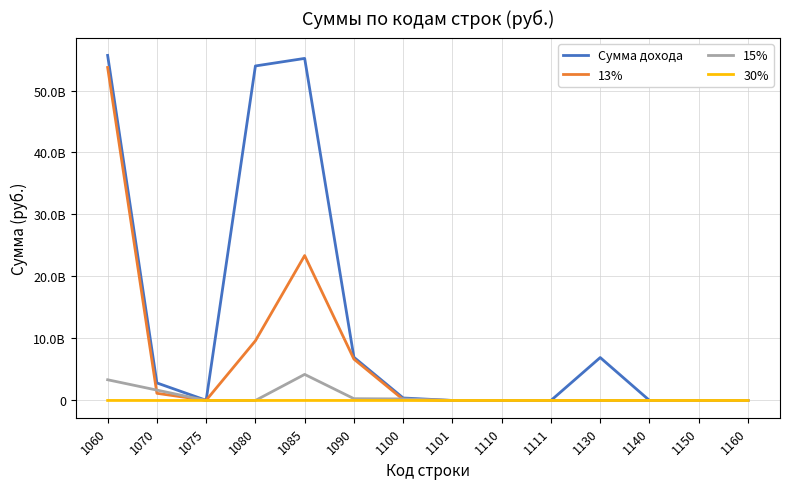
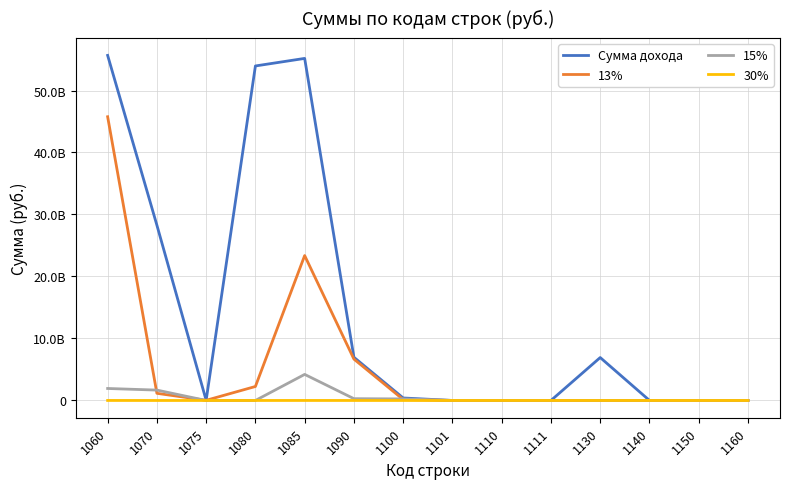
  {
    "Сумма дохода": {
      "1060": 56000000000,
-     "1070": 3000000000,
+     "1070": 28000000000,
      "1080": 54000000000,
      "1085": 55000000000,
      "1130": 7000000000
    },
    "13%": {
-     "1060": 54000000000,
+     "1060": 46000000000,
      "1070": 1000000000,
-     "1080": 10000000000,
+     "1080": 2000000000,
      "1085": 23000000000
    },
    "15%": {
-     "1060": 3000000000,
+     "1060": 2000000000,
      "1070": 2000000000,
      "1085": 4000000000
    },
    "30%": {
      "1060": 0,
      "1070": 0,
      "1085": 0
    }
  }
